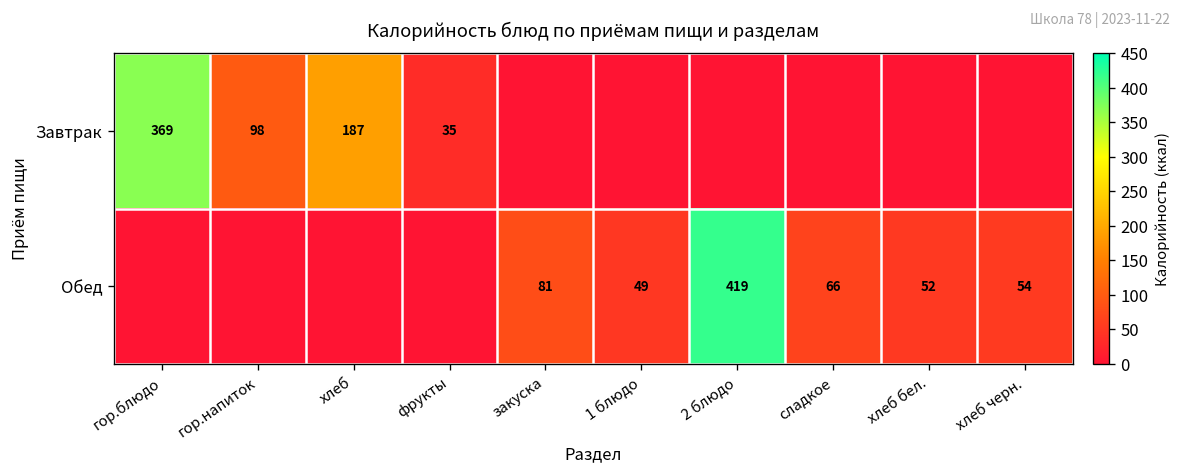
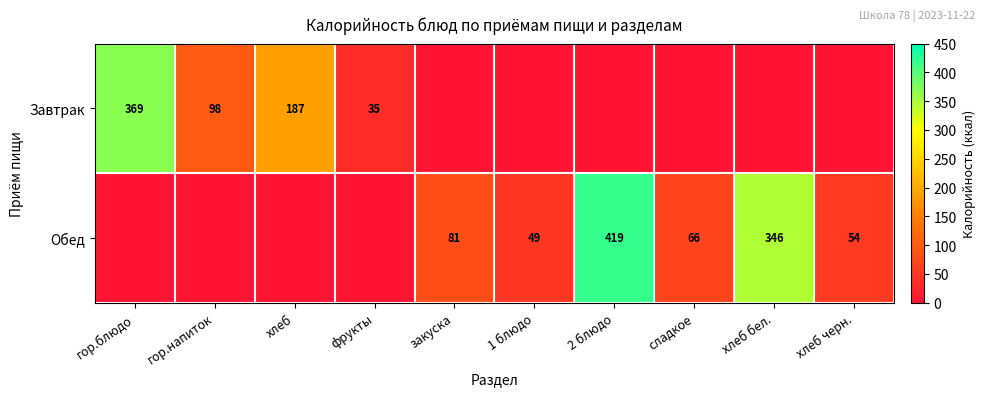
  {
    "Завтрак": {
      "гор.блюдо": 369,
      "гор.напиток": 98,
      "хлеб": 187,
      "фрукты": 35
    },
    "Обед": {
      "закуска": 81,
      "1 блюдо": 49,
      "2 блюдо": 419,
      "сладкое": 66,
-     "хлеб бел.": 52,
+     "хлеб бел.": 346,
      "хлеб черн.": 54
    }
  }
